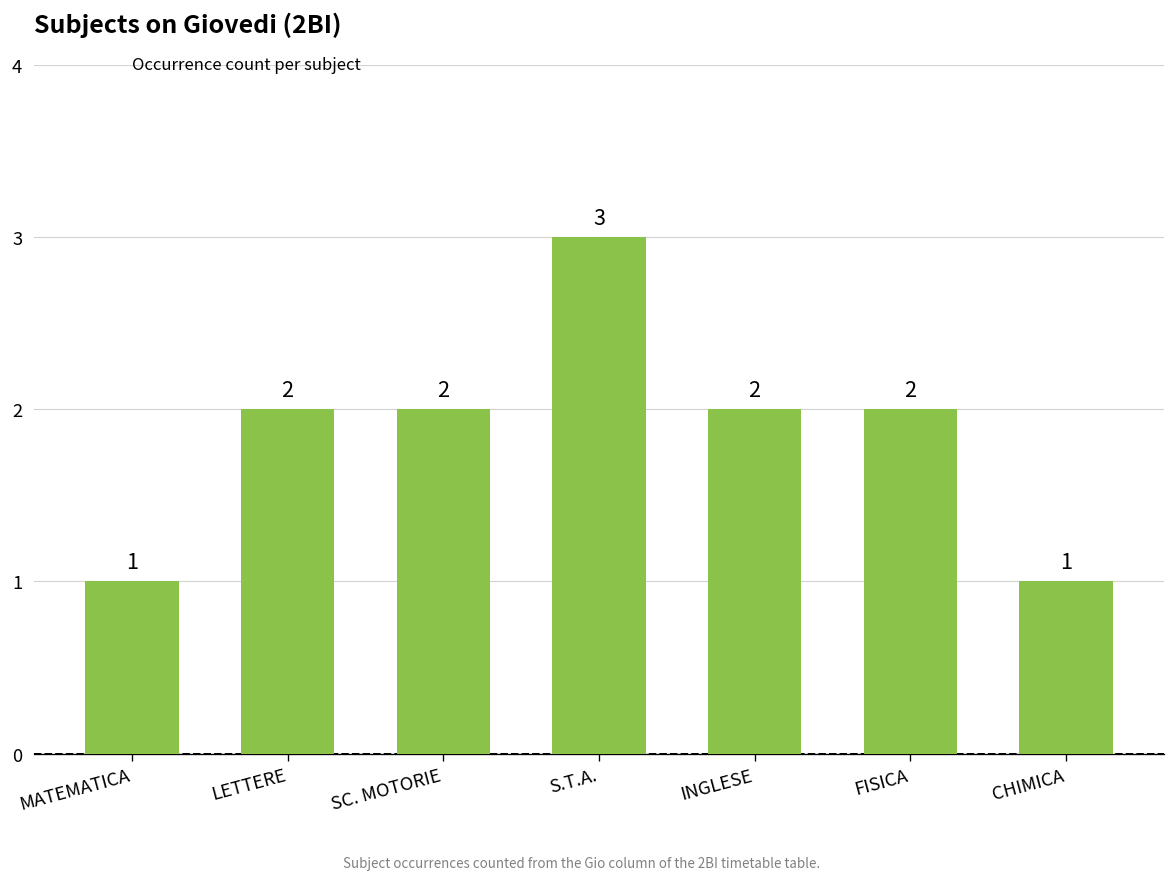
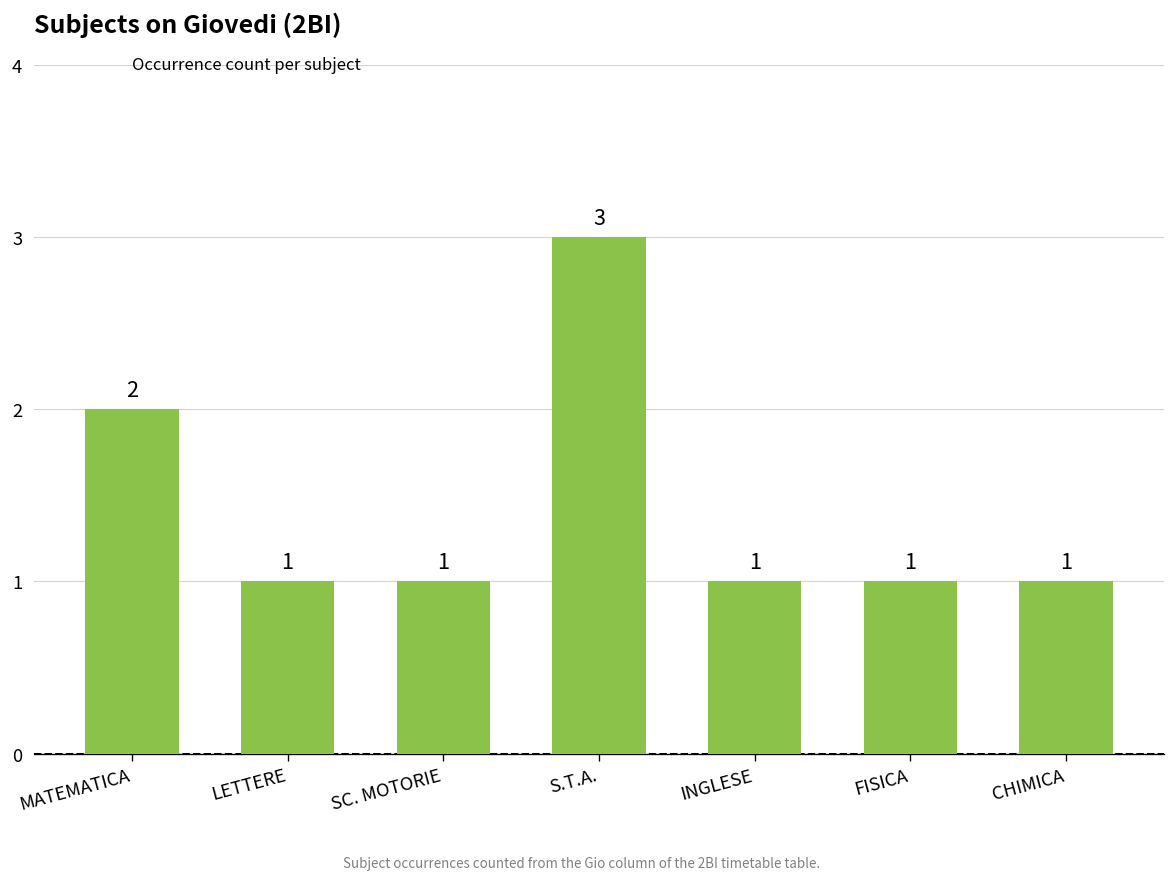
  {
-   "MATEMATICA": 1,
-   "LETTERE": 2,
-   "SC. MOTORIE": 2,
+   "MATEMATICA": 2,
+   "LETTERE": 1,
+   "SC. MOTORIE": 1,
    "S.T.A.": 3,
-   "INGLESE": 2,
-   "FISICA": 2,
+   "INGLESE": 1,
+   "FISICA": 1,
    "CHIMICA": 1
  }
